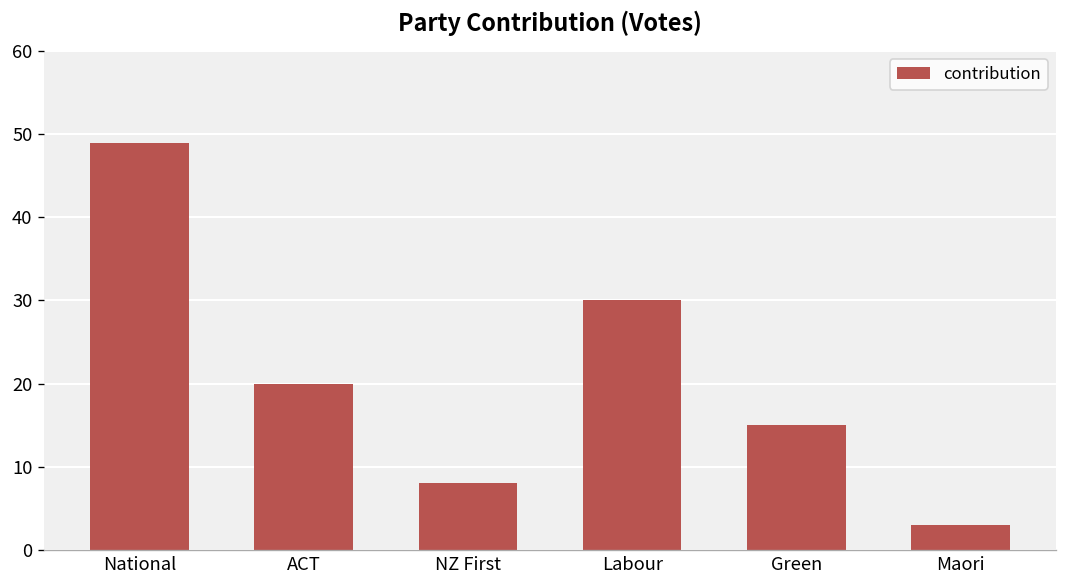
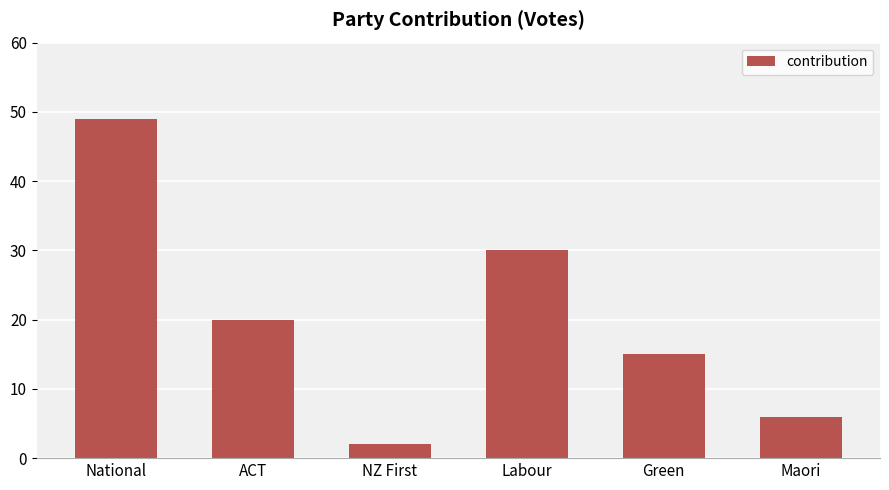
  {
    "National": 49,
    "ACT": 20,
-   "NZ First": 8,
+   "NZ First": 2,
    "Labour": 30,
    "Green": 15,
-   "Maori": 3
+   "Maori": 6
  }
